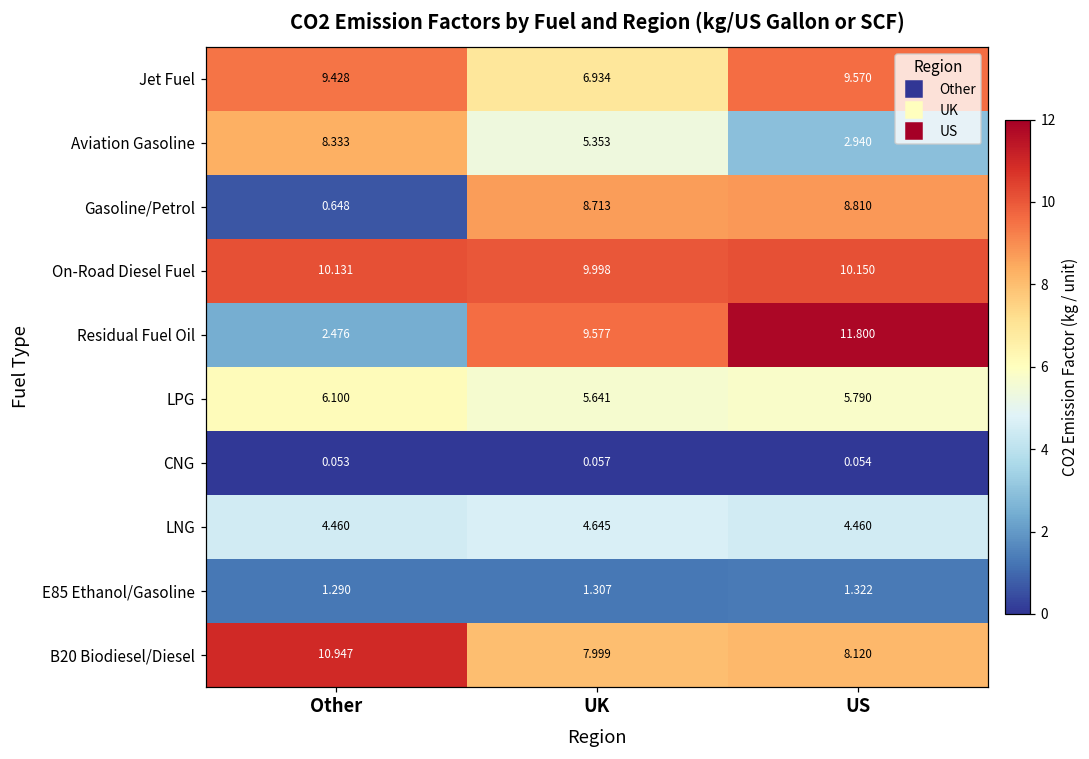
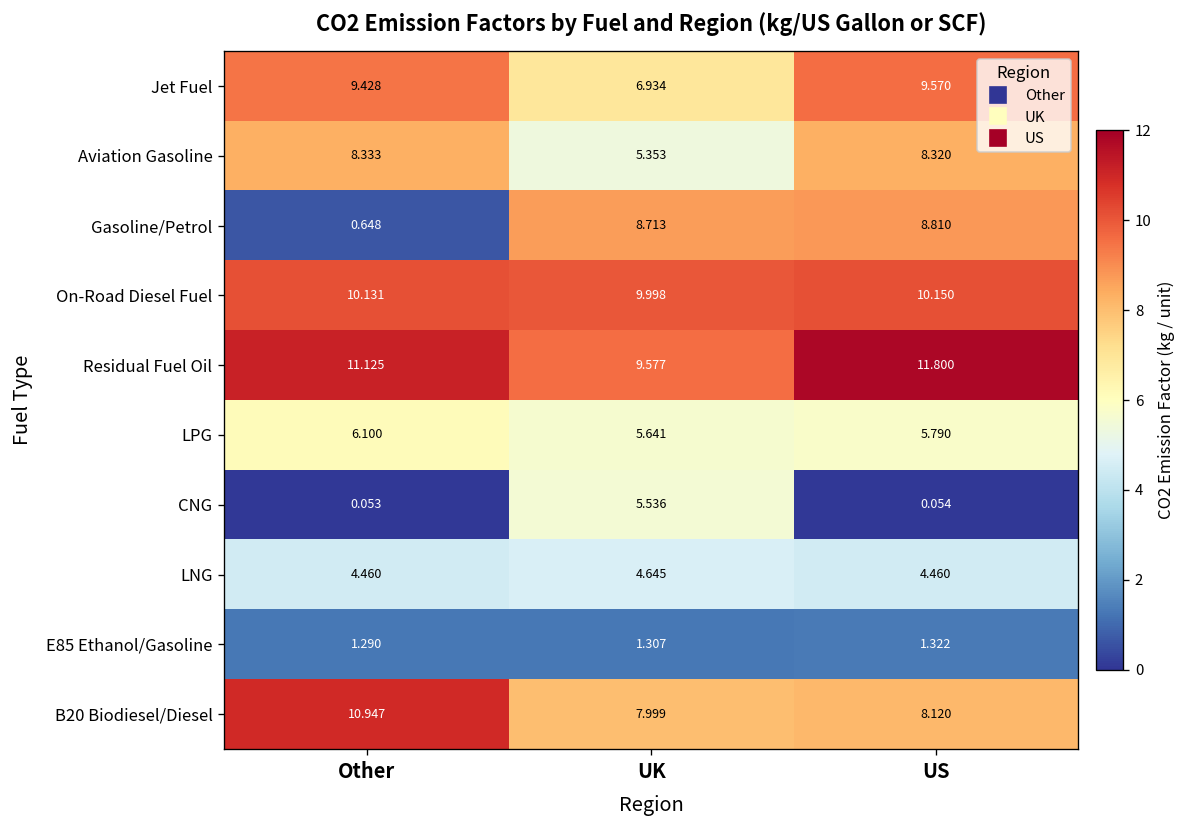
  {
    "Jet Fuel": {
      "Other": 9.428,
      "UK": 6.934,
      "US": 9.570
    },
    "Aviation Gasoline": {
      "Other": 8.333,
      "UK": 5.353,
-     "US": 2.940
+     "US": 8.320
    },
    "Gasoline/Petrol": {
      "Other": 0.648,
      "UK": 8.713,
      "US": 8.810
    },
    "On-Road Diesel Fuel": {
      "Other": 10.131,
      "UK": 9.998,
      "US": 10.150
    },
    "Residual Fuel Oil": {
-     "Other": 2.476,
+     "Other": 11.125,
      "UK": 9.577,
      "US": 11.800
    },
    "LPG": {
      "Other": 6.100,
      "UK": 5.641,
      "US": 5.790
    },
    "CNG": {
      "Other": 0.053,
-     "UK": 0.057,
+     "UK": 5.536,
      "US": 0.054
    },
    "LNG": {
      "Other": 4.460,
      "UK": 4.645,
      "US": 4.460
    },
    "E85 Ethanol/Gasoline": {
      "Other": 1.290,
      "UK": 1.307,
      "US": 1.322
    },
    "B20 Biodiesel/Diesel": {
      "Other": 10.947,
      "UK": 7.999,
      "US": 8.120
    }
  }
